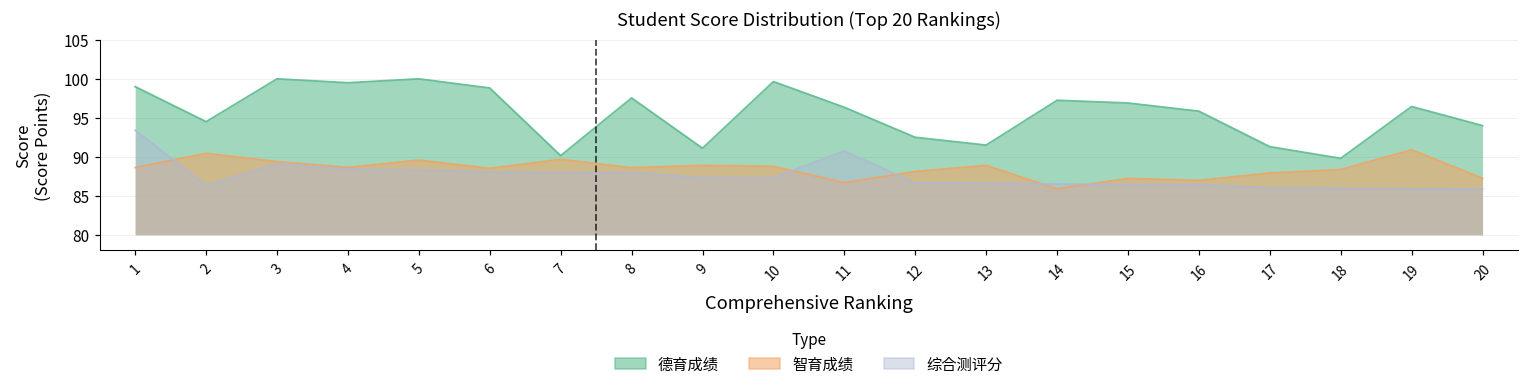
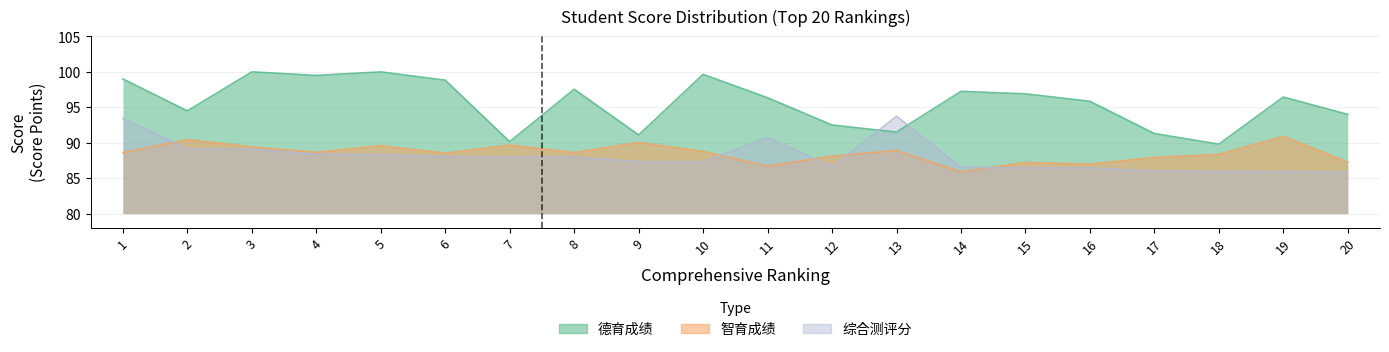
  {
    "德育成绩": {
      "1": 99,
      "2": 95,
      "3": 100,
      "4": 100,
      "5": 100,
      "6": 99,
      "7": 90,
      "8": 98,
      "9": 91,
      "10": 100,
      "11": 96,
      "12": 93,
      "13": 92,
      "14": 97,
      "15": 97,
      "16": 96,
      "17": 91,
      "18": 90,
      "19": 96,
      "20": 94
    },
    "智育成绩": {
      "1": 89,
      "2": 90,
      "5": 90,
      "6": 89,
      "7": 90,
      "8": 89,
-     "9": 89,
+     "9": 90,
      "10": 89,
      "11": 87,
      "12": 88,
      "13": 89,
      "14": 86,
      "15": 87,
      "16": 87,
      "17": 88,
      "18": 88,
      "19": 91,
      "20": 87
    },
    "综合测评分": {
      "1": 93,
-     "2": 86,
+     "2": 89,
      "5": 88,
      "6": 88,
      "7": 88,
      "8": 88,
      "9": 87,
      "10": 87,
      "11": 91,
      "12": 87,
-     "13": 87,
+     "13": 94,
      "14": 87,
      "15": 86,
      "16": 86,
      "17": 86,
      "18": 86,
      "19": 86,
      "20": 86
    }
  }
